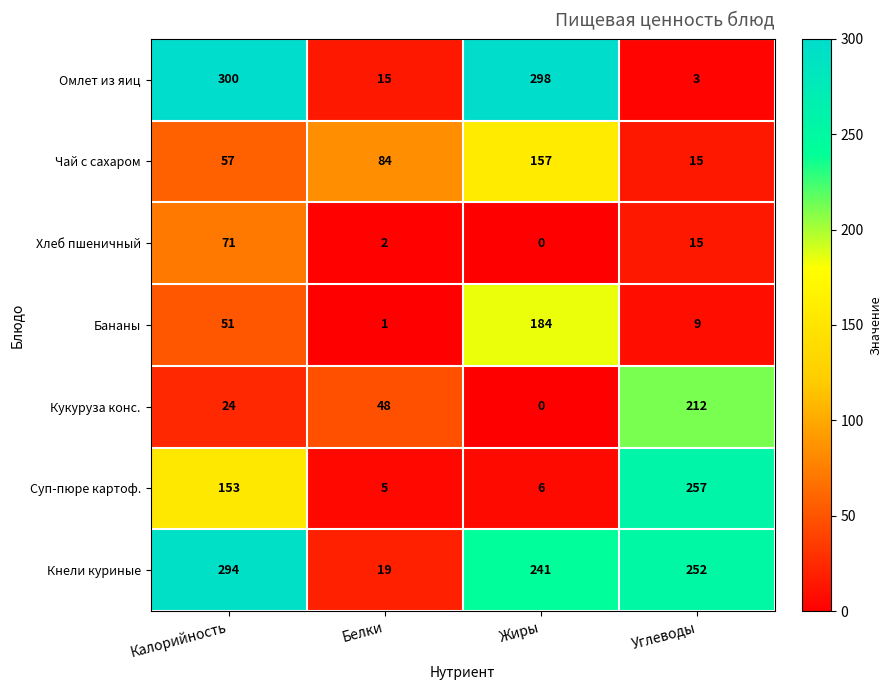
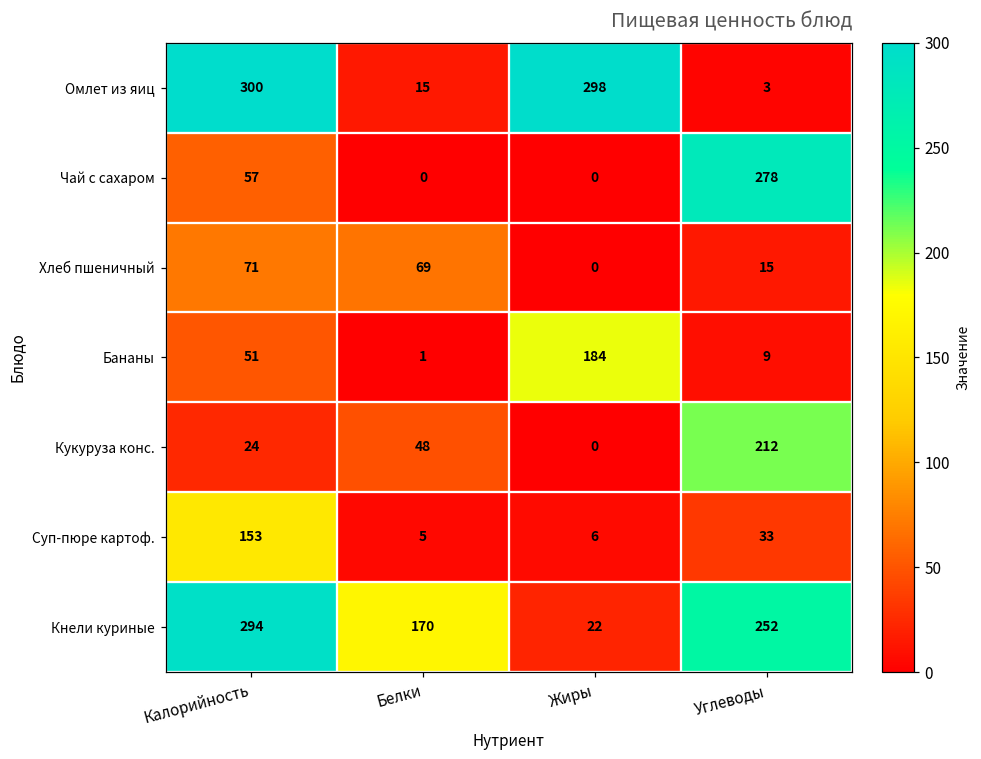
  {
    "Омлет из яиц": {
      "Калорийность": 300,
      "Белки": 15,
      "Жиры": 298,
      "Углеводы": 3
    },
    "Чай с сахаром": {
      "Калорийность": 57,
-     "Белки": 84,
-     "Жиры": 157,
-     "Углеводы": 15
+     "Белки": 0,
+     "Жиры": 0,
+     "Углеводы": 278
    },
    "Хлеб пшеничный": {
      "Калорийность": 71,
-     "Белки": 2,
+     "Белки": 69,
      "Жиры": 0,
      "Углеводы": 15
    },
    "Бананы": {
      "Калорийность": 51,
      "Белки": 1,
      "Жиры": 184,
      "Углеводы": 9
    },
    "Кукуруза конс.": {
      "Калорийность": 24,
      "Белки": 48,
      "Жиры": 0,
      "Углеводы": 212
    },
    "Суп-пюре картоф.": {
      "Калорийность": 153,
      "Белки": 5,
      "Жиры": 6,
-     "Углеводы": 257
+     "Углеводы": 33
    },
    "Кнели куриные": {
      "Калорийность": 294,
-     "Белки": 19,
-     "Жиры": 241,
+     "Белки": 170,
+     "Жиры": 22,
      "Углеводы": 252
    }
  }
